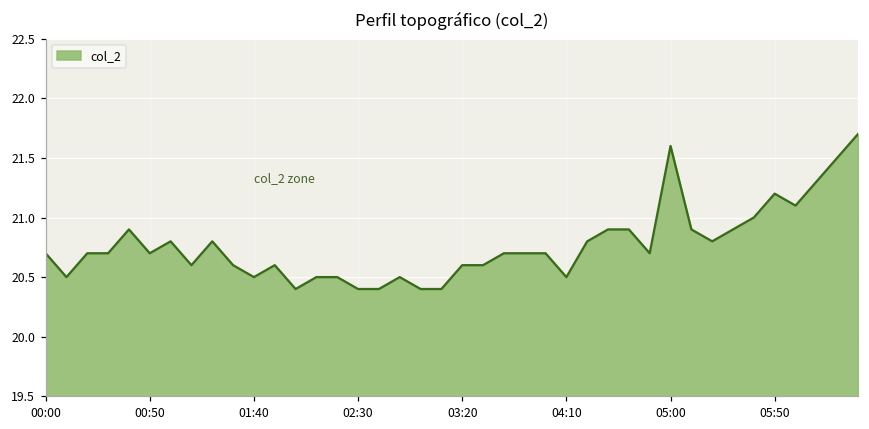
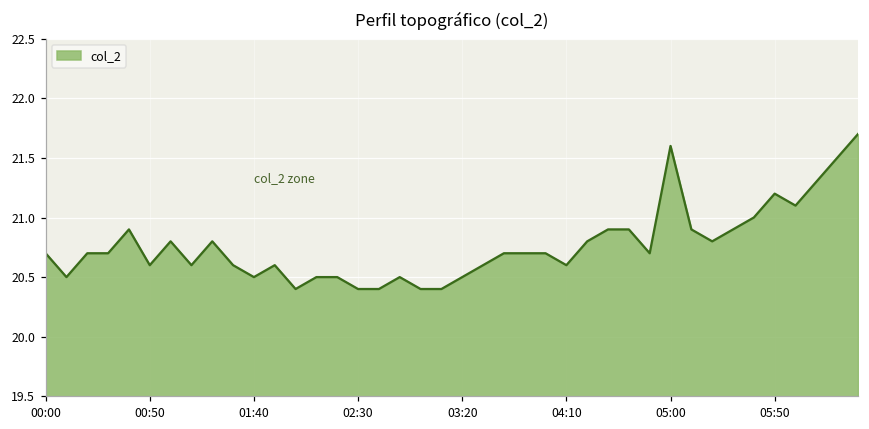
  {
    "00:00": 20.7,
-   "00:50": 20.7,
+   "00:50": 20.6,
    "01:40": 20.5,
    "02:30": 20.4,
-   "03:20": 20.6,
-   "04:10": 20.5,
+   "03:20": 20.5,
+   "04:10": 20.6,
    "05:00": 21.6,
    "05:50": 21.2
  }
